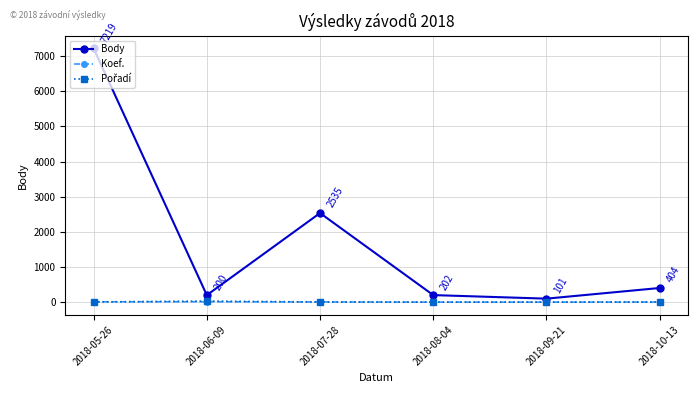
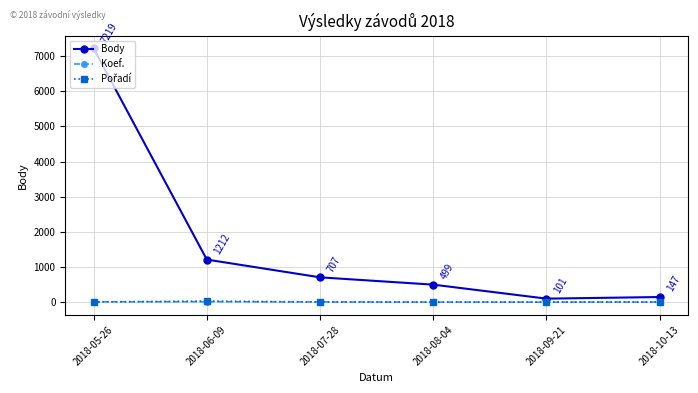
  {
    "Body": {
-     "2018-06-09": 200,
-     "2018-07-28": 2535,
-     "2018-08-04": 202,
+     "2018-06-09": 1212,
+     "2018-07-28": 707,
+     "2018-08-04": 499,
      "2018-09-21": 101,
-     "2018-10-13": 404
+     "2018-10-13": 147
    }
  }
